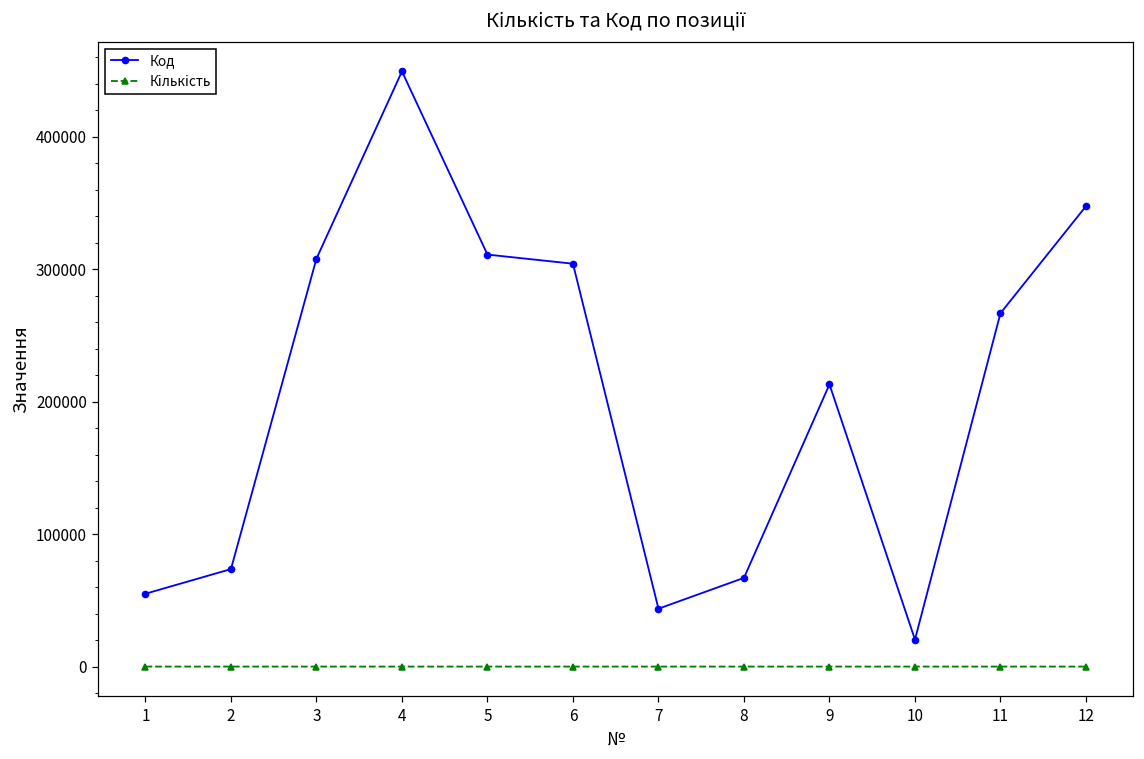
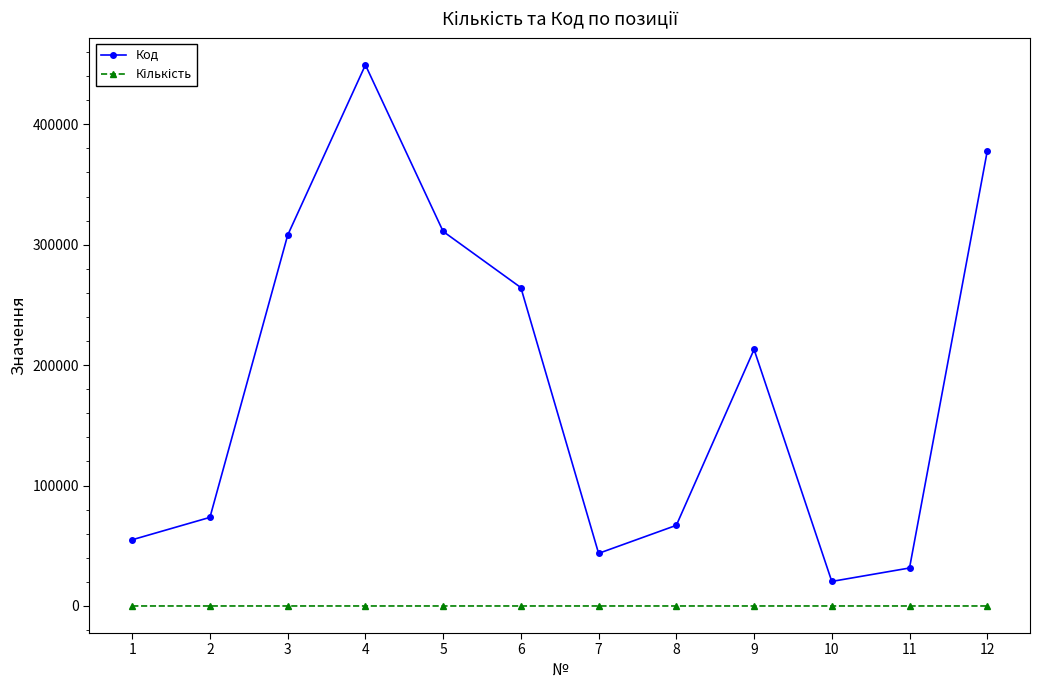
  {
    "Код": {
      "1": 55000,
      "2": 74000,
      "3": 308000,
      "4": 449000,
      "5": 311000,
-     "6": 304000,
+     "6": 264000,
      "7": 44000,
      "8": 67000,
      "9": 213000,
      "10": 20000,
-     "11": 267000,
-     "12": 348000
+     "11": 32000,
+     "12": 378000
    },
    "Кількість": {
      "1": 0,
      "2": 0,
      "3": 0,
      "4": 0,
      "5": 0,
      "6": 0,
      "7": 0,
      "8": 0,
      "9": 0,
      "10": 0,
      "11": 0,
      "12": 0
    }
  }
